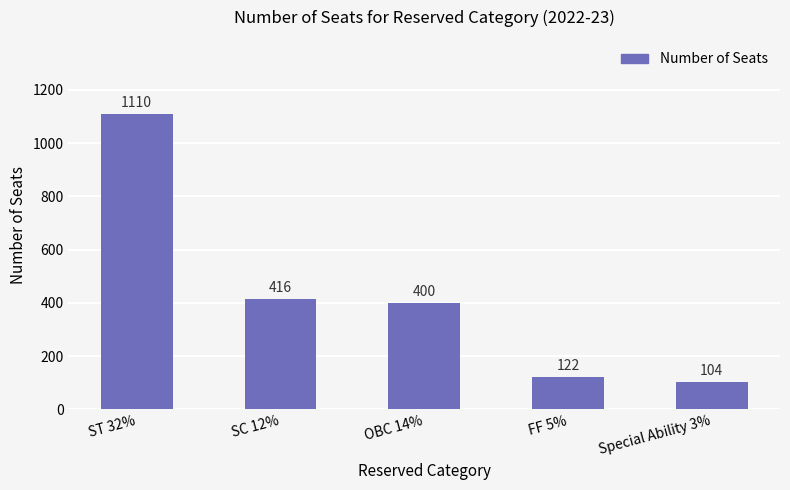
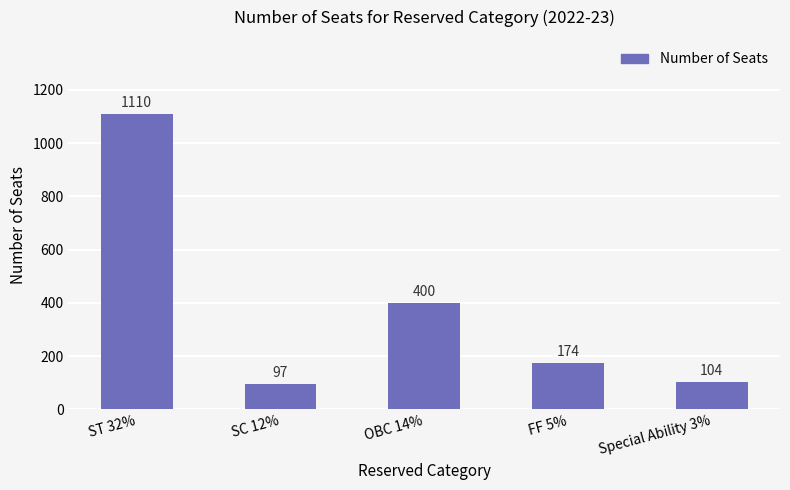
  {
    "ST 32%": 1110,
-   "SC 12%": 416,
+   "SC 12%": 97,
    "OBC 14%": 400,
-   "FF 5%": 122,
+   "FF 5%": 174,
    "Special Ability 3%": 104
  }
